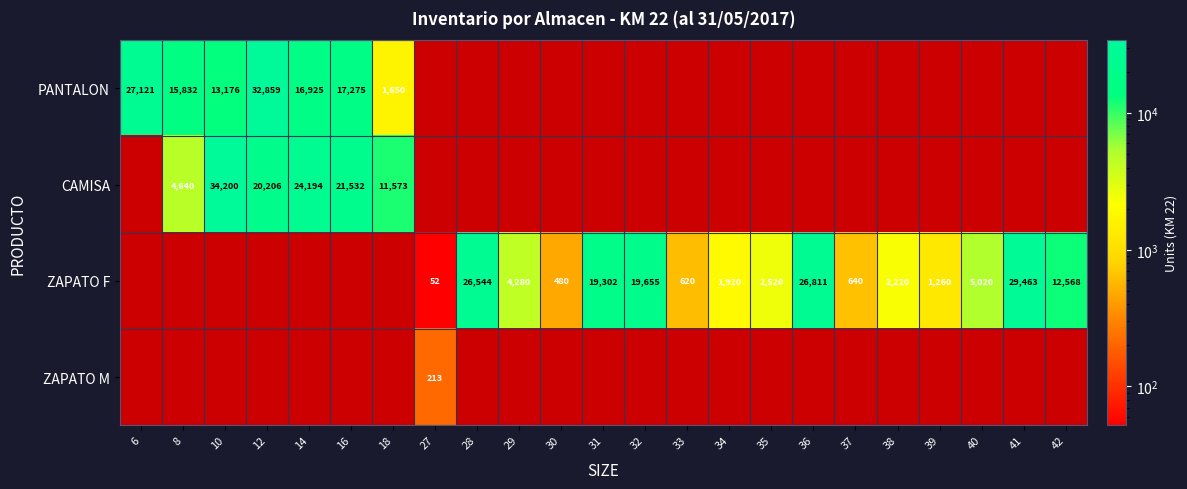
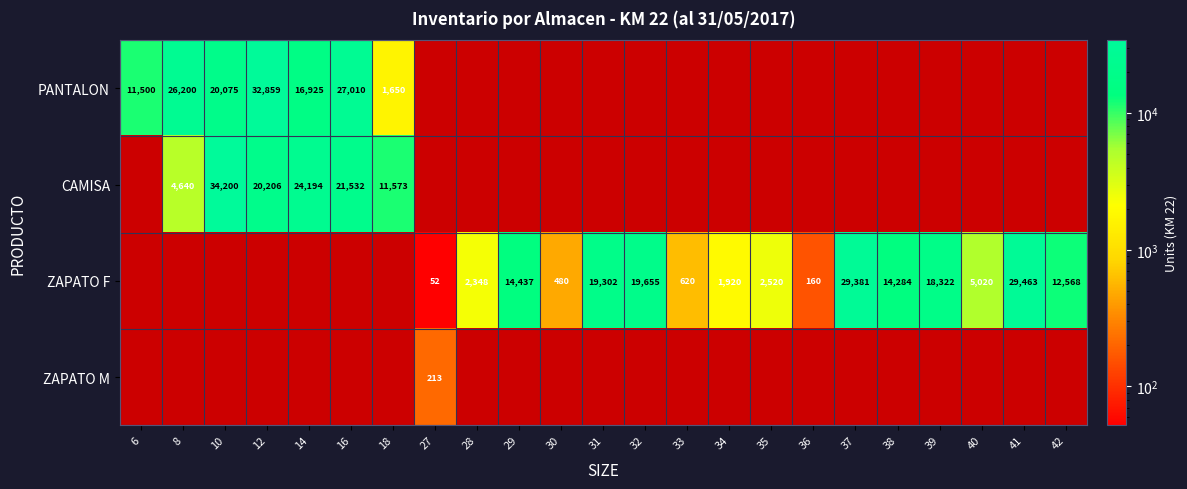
  {
    "PANTALON": {
-     "6": "27,121",
-     "8": "15,832",
-     "10": "13,176",
+     "6": "11,500",
+     "8": "26,200",
+     "10": "20,075",
      "12": "32,859",
      "14": "16,925",
-     "16": "17,275",
+     "16": "27,010",
      "18": "1,650"
    },
    "CAMISA": {
      "8": "4,640",
      "10": "34,200",
      "12": "20,206",
      "14": "24,194",
      "16": "21,532",
      "18": "11,573"
    },
    "ZAPATO F": {
      "27": "52",
-     "28": "26,544",
-     "29": "4,280",
+     "28": "2,348",
+     "29": "14,437",
      "30": "480",
      "31": "19,302",
      "32": "19,655",
      "33": "620",
      "34": "1,920",
      "35": "2,520",
-     "36": "26,811",
-     "37": "640",
-     "38": "2,220",
-     "39": "1,260",
+     "36": "160",
+     "37": "29,381",
+     "38": "14,284",
+     "39": "18,322",
      "40": "5,020",
      "41": "29,463",
      "42": "12,568"
    },
    "ZAPATO M": {
      "27": "213"
    }
  }
